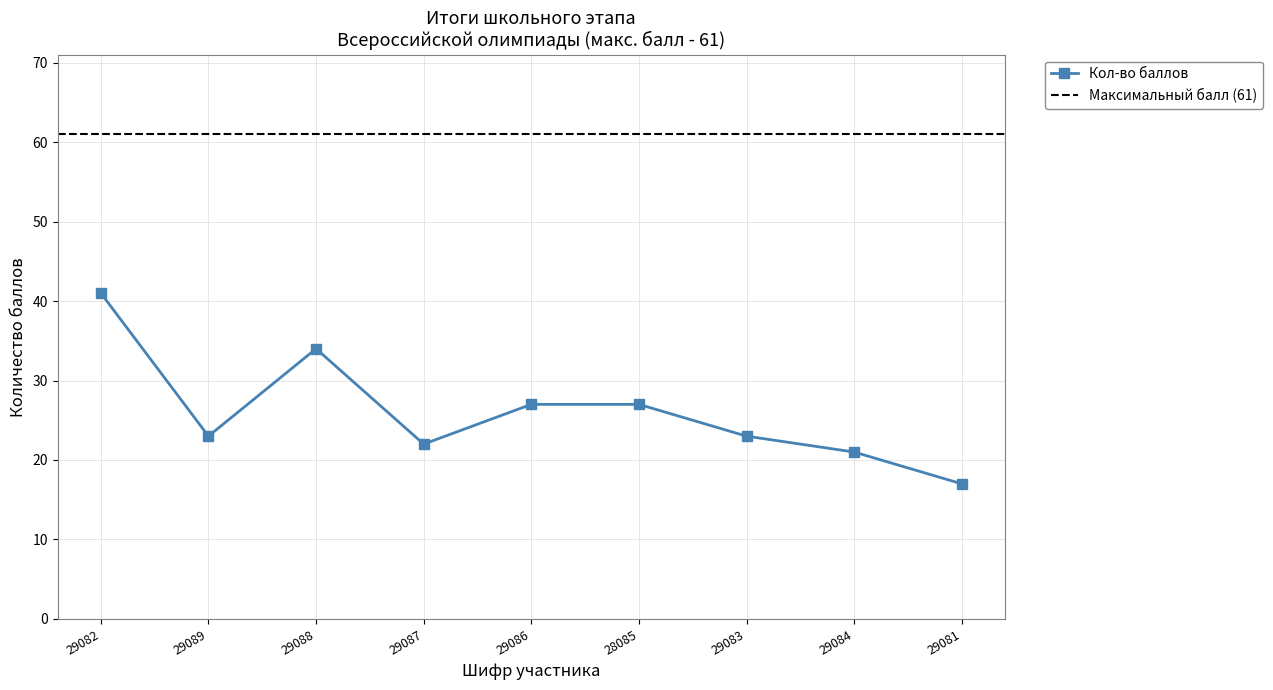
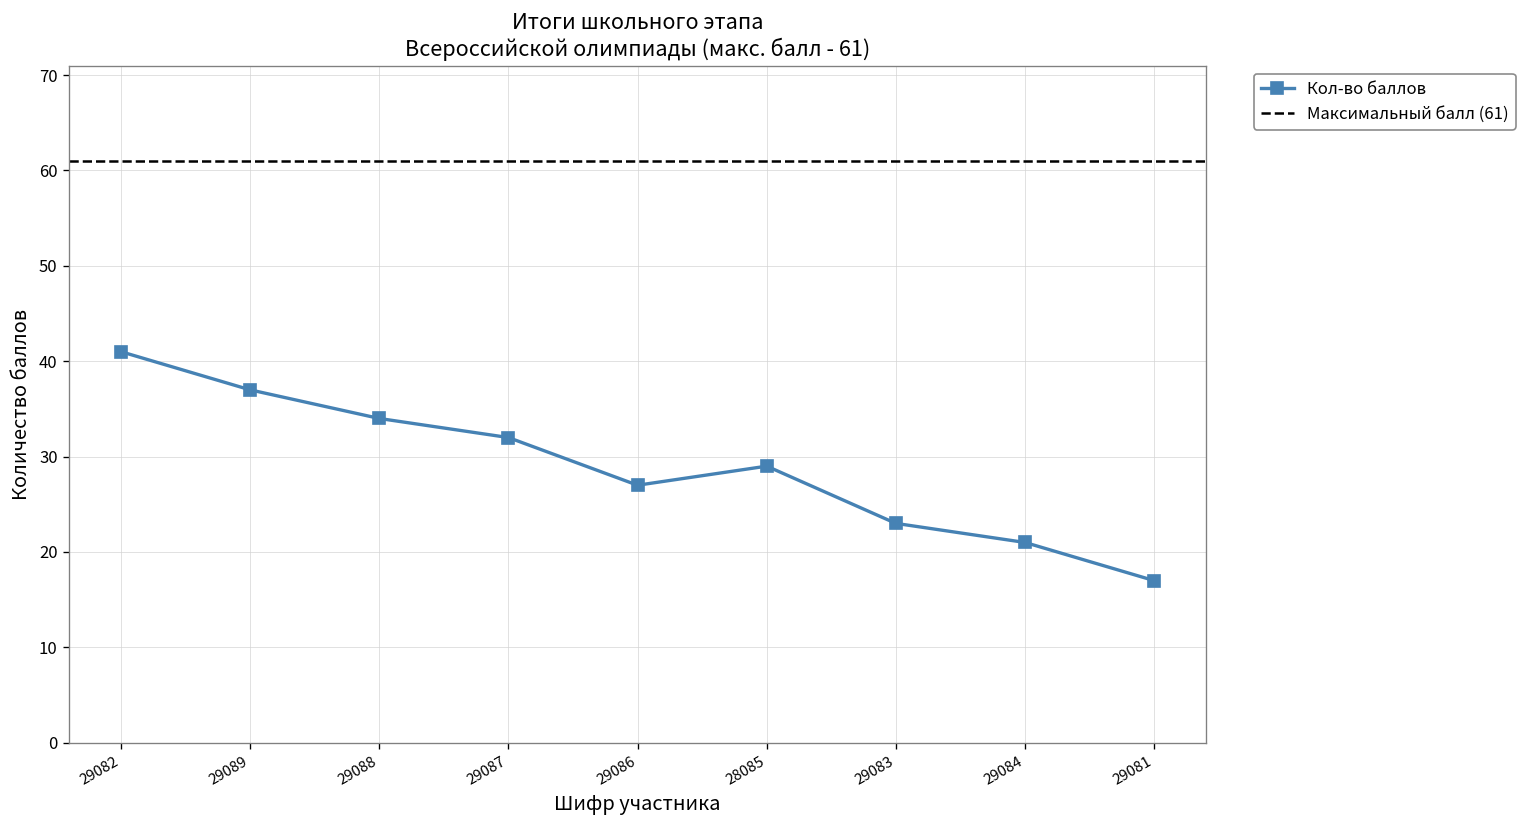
  {
    "29082": 41,
-   "29089": 23,
+   "29089": 37,
    "29088": 34,
-   "29087": 22,
+   "29087": 32,
    "29086": 27,
-   "28085": 27,
+   "28085": 29,
    "29083": 23,
    "29084": 21,
    "29081": 17
  }
